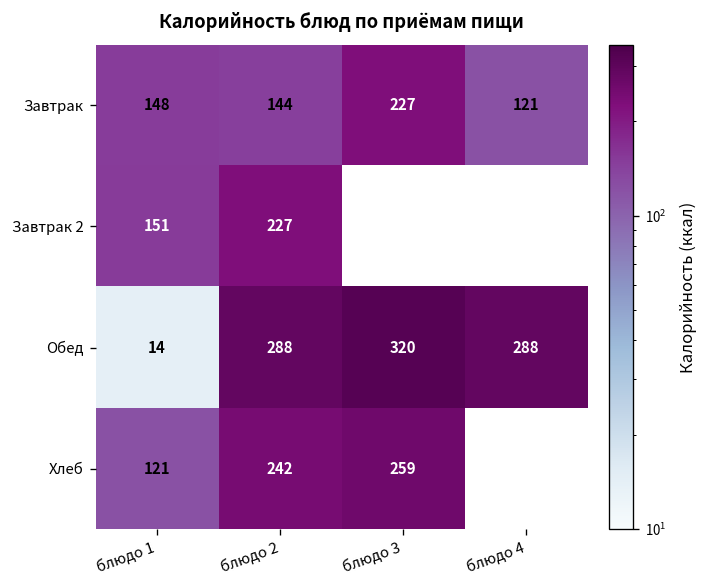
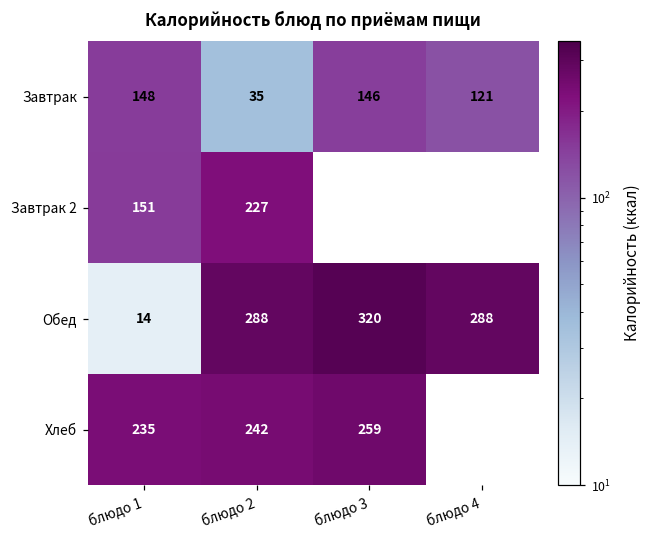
  {
    "Завтрак": {
      "блюдо 1": 148,
-     "блюдо 2": 144,
-     "блюдо 3": 227,
+     "блюдо 2": 35,
+     "блюдо 3": 146,
      "блюдо 4": 121
    },
    "Завтрак 2": {
      "блюдо 1": 151,
      "блюдо 2": 227
    },
    "Обед": {
      "блюдо 1": 14,
      "блюдо 2": 288,
      "блюдо 3": 320,
      "блюдо 4": 288
    },
    "Хлеб": {
-     "блюдо 1": 121,
+     "блюдо 1": 235,
      "блюдо 2": 242,
      "блюдо 3": 259
    }
  }
